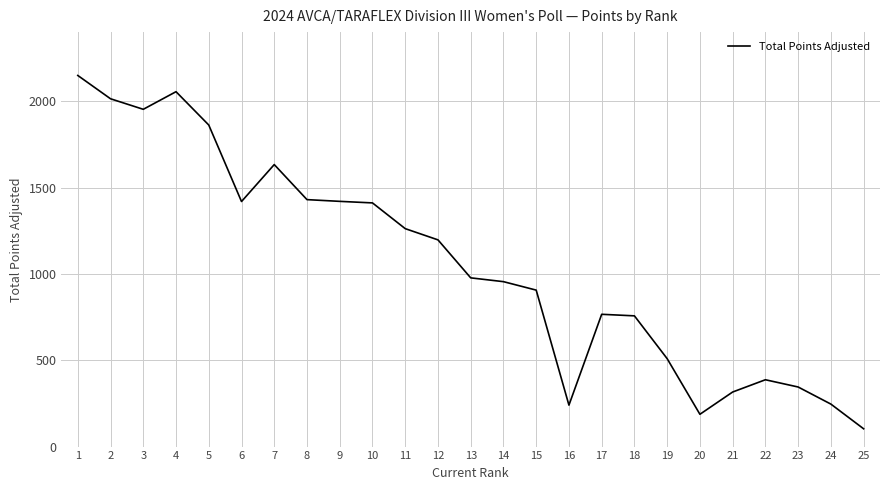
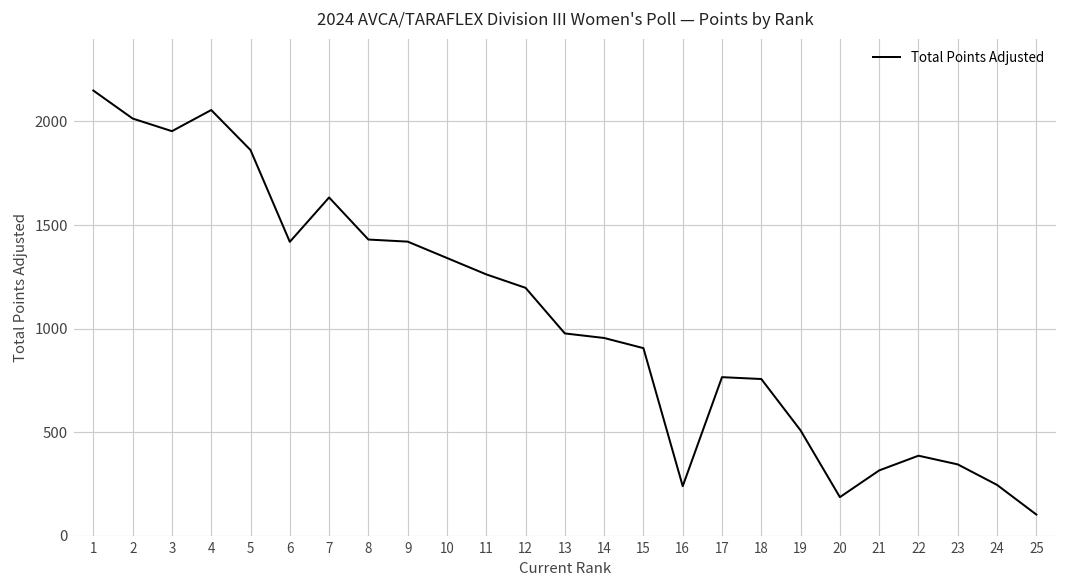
  {
    "1": 2150,
    "2": 2010,
    "3": 1950,
    "4": 2060,
    "5": 1860,
    "6": 1420,
    "7": 1630,
    "8": 1430,
    "9": 1420,
-   "10": 1410,
+   "10": 1340,
    "11": 1260,
    "12": 1200,
    "13": 980,
    "14": 960,
    "15": 910,
    "16": 240,
    "17": 770,
    "18": 760,
    "19": 510,
    "20": 190,
    "21": 320,
    "22": 390,
    "23": 350,
    "24": 250,
    "25": 100
  }
